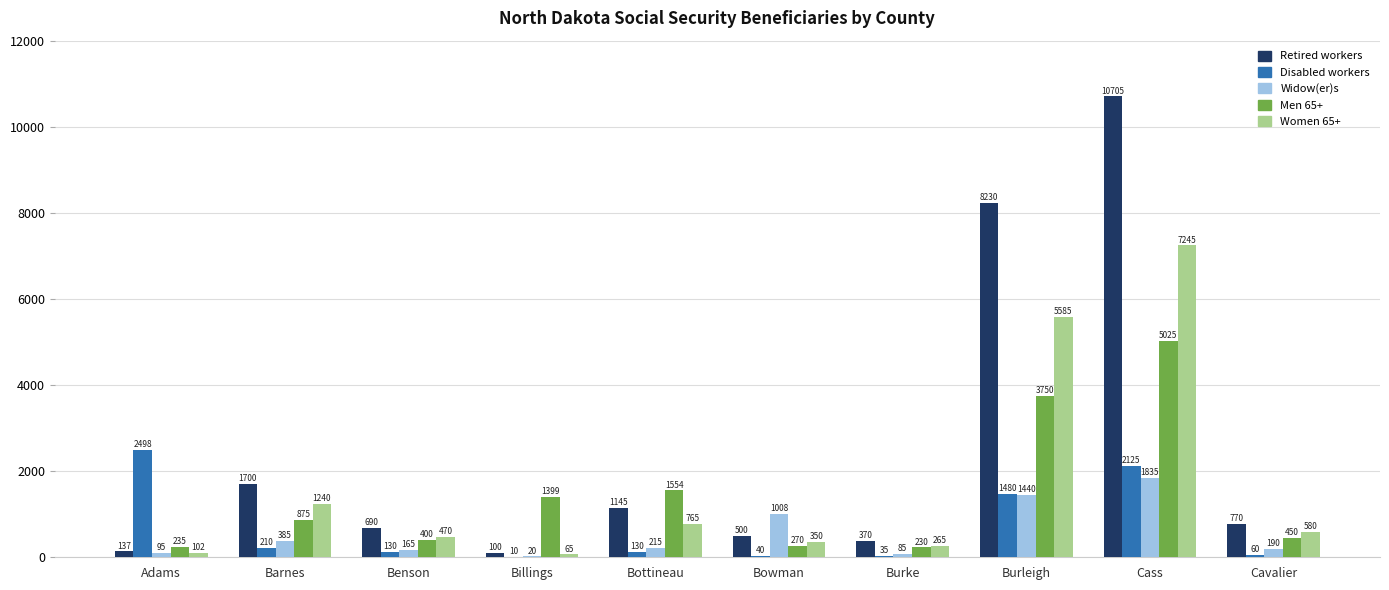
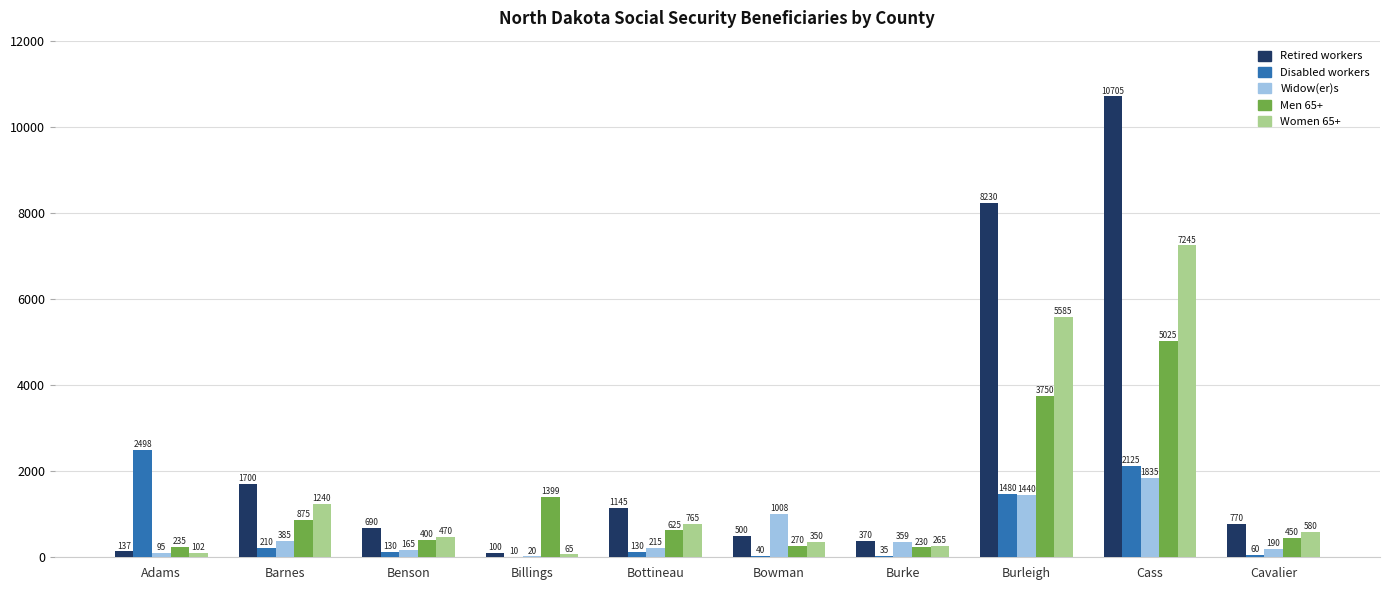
  {
    "Retired workers": {
      "Adams": 137,
      "Barnes": 1700,
      "Benson": 690,
      "Billings": 100,
      "Bottineau": 1145,
      "Bowman": 500,
      "Burke": 370,
      "Burleigh": 8230,
      "Cass": 10705,
      "Cavalier": 770
    },
    "Disabled workers": {
      "Adams": 2498,
      "Barnes": 210,
      "Benson": 130,
      "Billings": 10,
      "Bottineau": 130,
      "Bowman": 40,
      "Burke": 35,
      "Burleigh": 1480,
      "Cass": 2125,
      "Cavalier": 60
    },
    "Widow(er)s": {
      "Adams": 95,
      "Barnes": 385,
      "Benson": 165,
      "Billings": 20,
      "Bottineau": 215,
      "Bowman": 1008,
-     "Burke": 85,
+     "Burke": 359,
      "Burleigh": 1440,
      "Cass": 1835,
      "Cavalier": 190
    },
    "Men 65+": {
      "Adams": 235,
      "Barnes": 875,
      "Benson": 400,
      "Billings": 1399,
-     "Bottineau": 1554,
+     "Bottineau": 625,
      "Bowman": 270,
      "Burke": 230,
      "Burleigh": 3750,
      "Cass": 5025,
      "Cavalier": 450
    },
    "Women 65+": {
      "Adams": 102,
      "Barnes": 1240,
      "Benson": 470,
      "Billings": 65,
      "Bottineau": 765,
      "Bowman": 350,
      "Burke": 265,
      "Burleigh": 5585,
      "Cass": 7245,
      "Cavalier": 580
    }
  }
